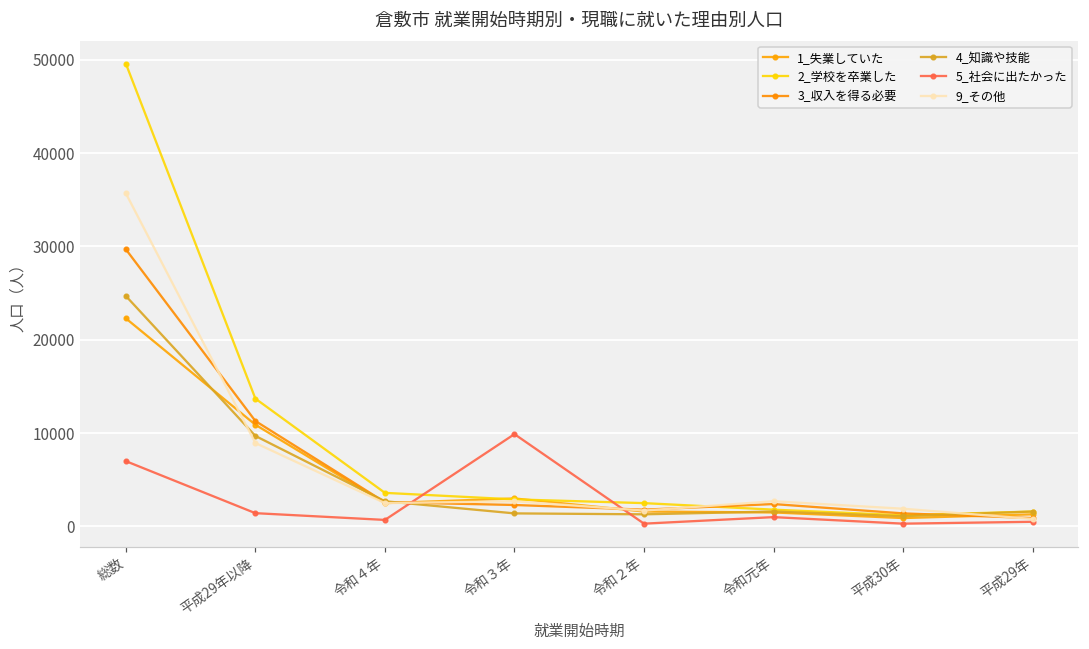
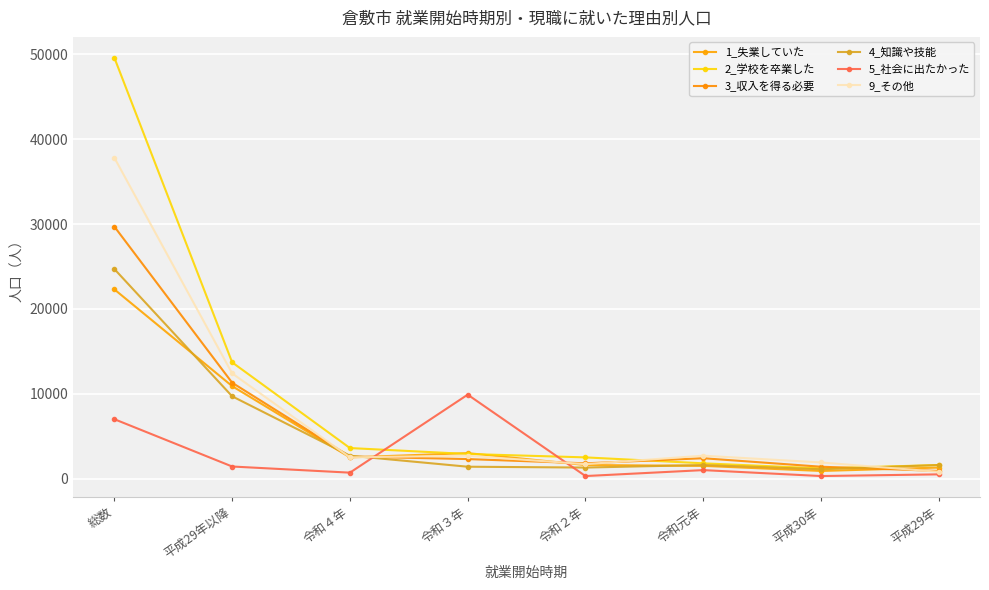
  {
    "5_社会に出たかった": {
      "総数": 7000,
      "平成29年以降": 1000,
      "令和４年": 1000,
      "令和３年": 10000,
      "令和２年": 0,
      "令和元年": 1000,
      "平成30年": 0,
      "平成29年": 1000
    },
    "9_その他": {
-     "総数": 36000,
-     "平成29年以降": 9000,
+     "総数": 38000,
+     "平成29年以降": 12000,
      "平成30年": 2000
    }
  }
